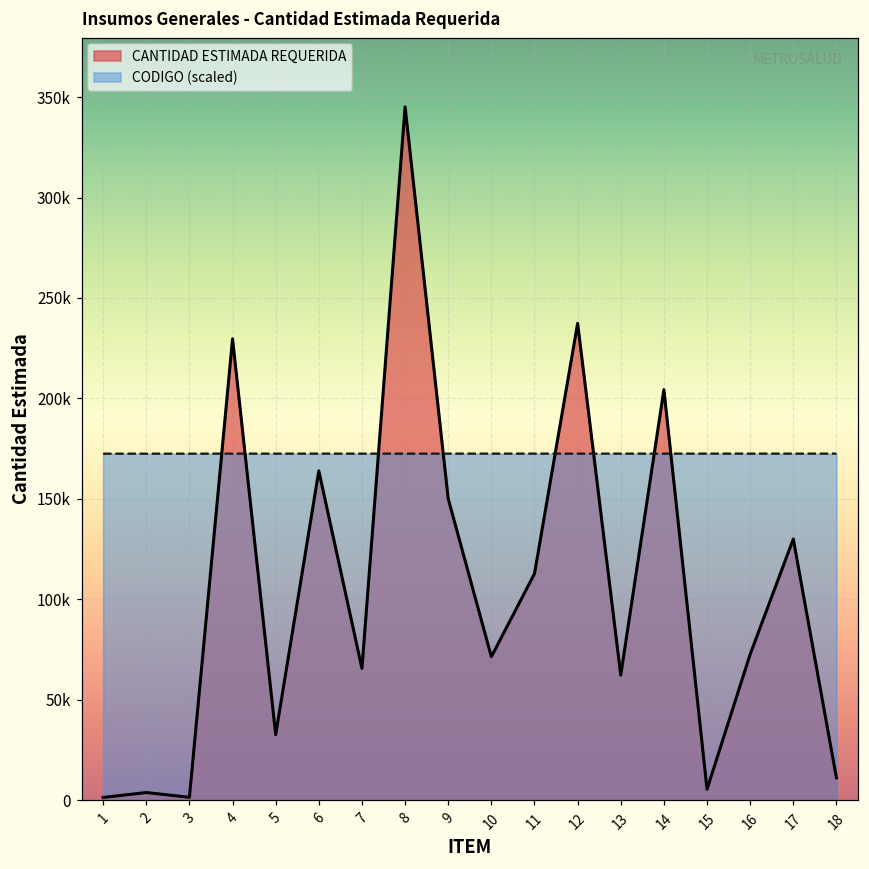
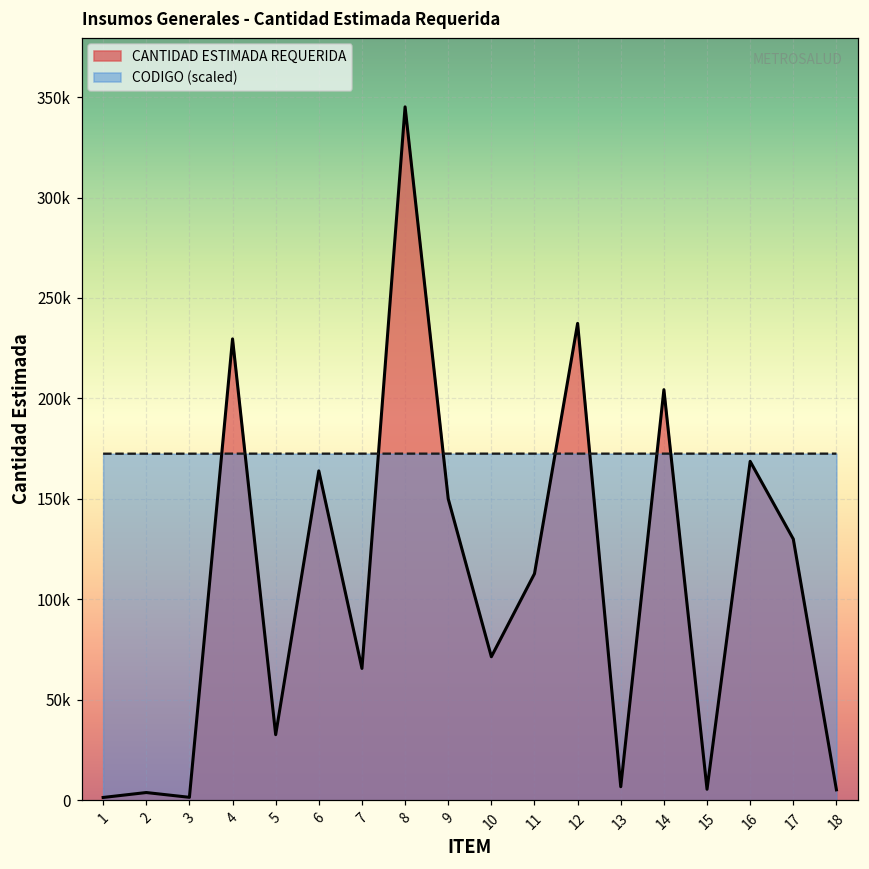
  {
    "CANTIDAD ESTIMADA REQUERIDA": {
      "1": 1000,
      "2": 4000,
      "3": 2000,
      "4": 230000,
      "5": 33000,
      "6": 164000,
      "7": 66000,
      "8": 345000,
      "9": 150000,
      "10": 71000,
      "11": 113000,
      "12": 237000,
-     "13": 62000,
+     "13": 7000,
      "14": 204000,
      "15": 6000,
-     "16": 73000,
+     "16": 169000,
      "17": 130000,
-     "18": 11000
+     "18": 5000
    },
    "CODIGO (scaled)": {
      "1": 173000,
      "2": 173000,
      "3": 173000,
      "4": 173000,
      "5": 173000,
      "6": 173000,
      "7": 173000,
      "8": 173000,
      "9": 173000,
      "10": 173000,
      "11": 173000,
      "12": 173000,
      "13": 173000,
      "14": 173000,
      "15": 173000,
      "16": 173000,
      "17": 173000,
      "18": 173000
    }
  }
